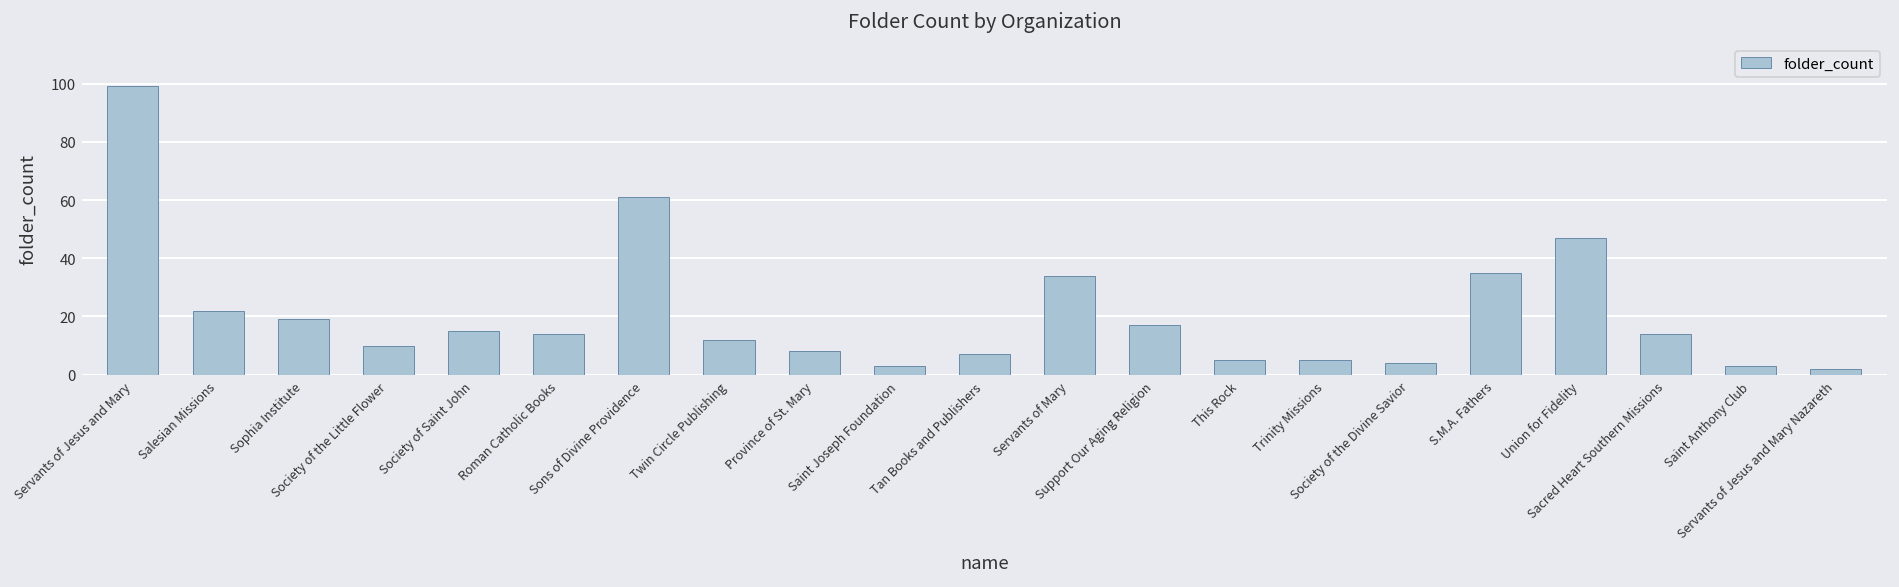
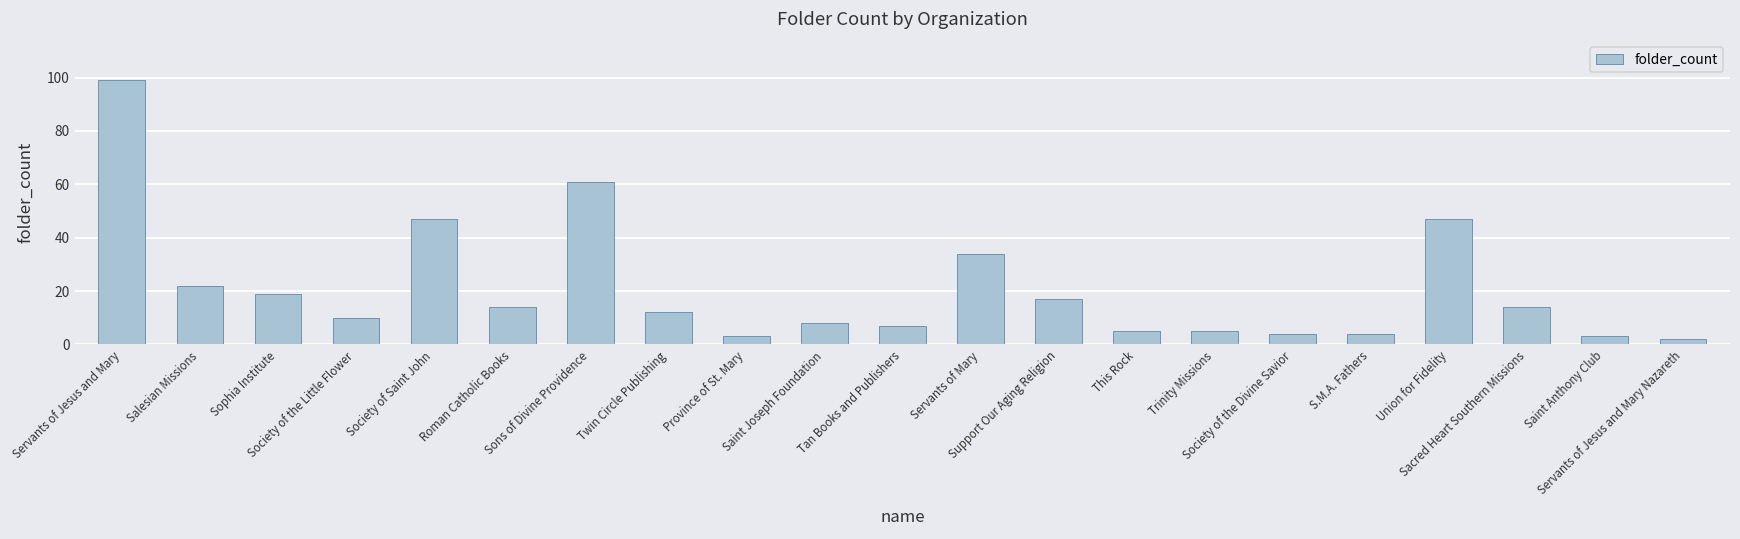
  {
    "Servants of Jesus and Mary": 99,
    "Salesian Missions": 22,
    "Sophia Institute": 19,
    "Society of the Little Flower": 10,
-   "Society of Saint John": 15,
+   "Society of Saint John": 47,
    "Roman Catholic Books": 14,
    "Sons of Divine Providence": 61,
    "Twin Circle Publishing": 12,
-   "Province of St. Mary": 8,
-   "Saint Joseph Foundation": 3,
+   "Province of St. Mary": 3,
+   "Saint Joseph Foundation": 8,
    "Tan Books and Publishers": 7,
    "Servants of Mary": 34,
    "Support Our Aging Religion": 17,
    "This Rock": 5,
    "Trinity Missions": 5,
    "Society of the Divine Savior": 4,
-   "S.M.A. Fathers": 35,
+   "S.M.A. Fathers": 4,
    "Union for Fidelity": 47,
    "Sacred Heart Southern Missions": 14,
    "Saint Anthony Club": 3,
    "Servants of Jesus and Mary Nazareth": 2
  }
